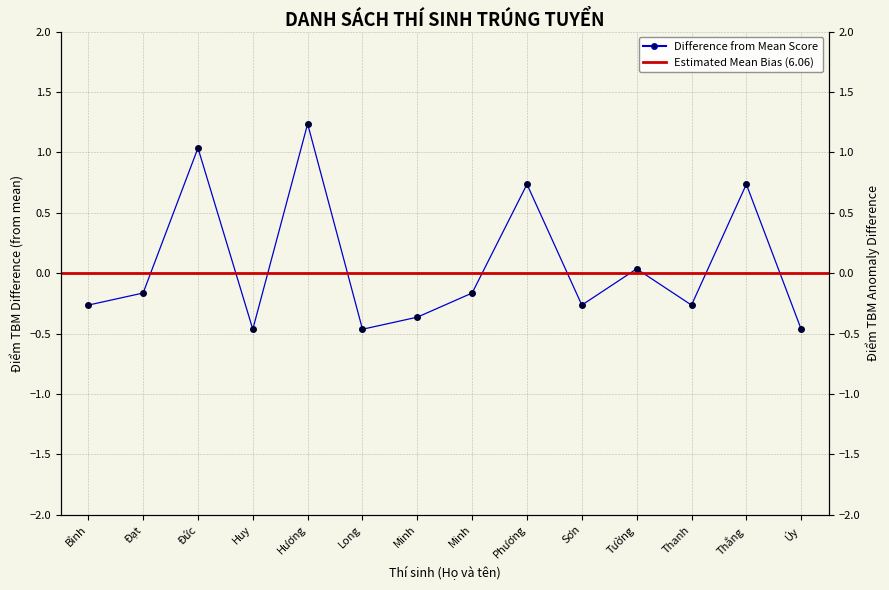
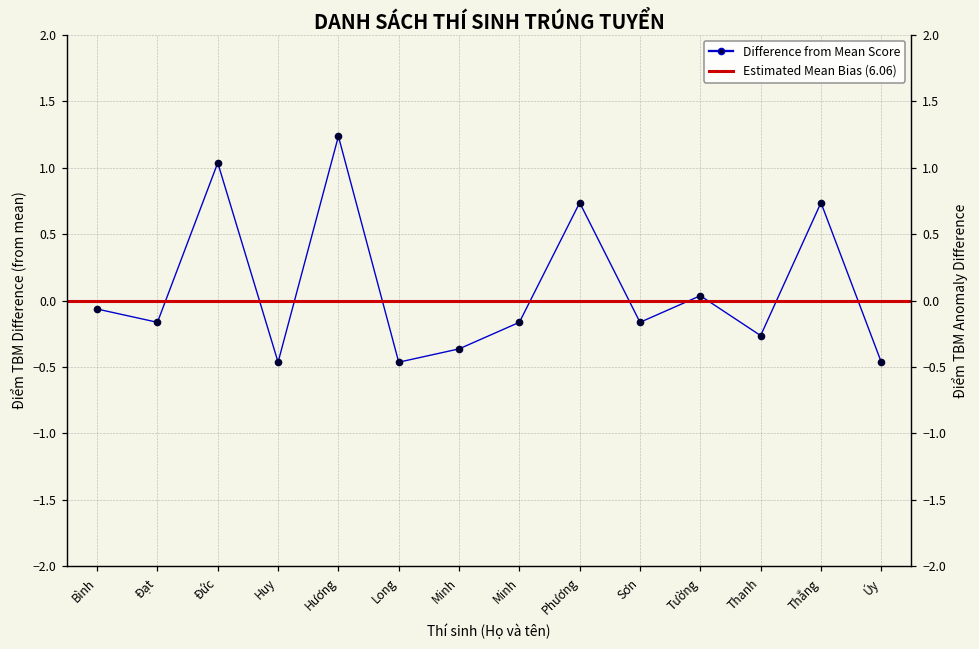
  {
-   "Bình": -0.26,
+   "Bình": -0.06,
    "Đạt": -0.16,
    "Đức": 1.04,
    "Huy": -0.46,
    "Hương": 1.24,
    "Long": -0.46,
    "Phương": 0.74,
-   "Sơn": -0.26,
+   "Sơn": -0.16,
    "Tường": 0.04,
    "Thanh": -0.26,
    "Thắng": 0.74,
    "Úy": -0.46
  }
